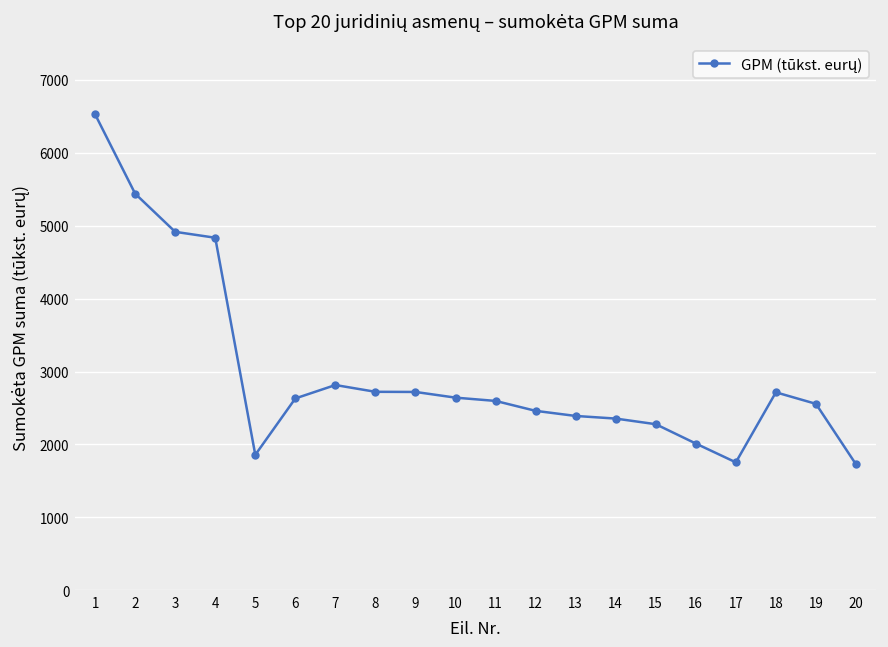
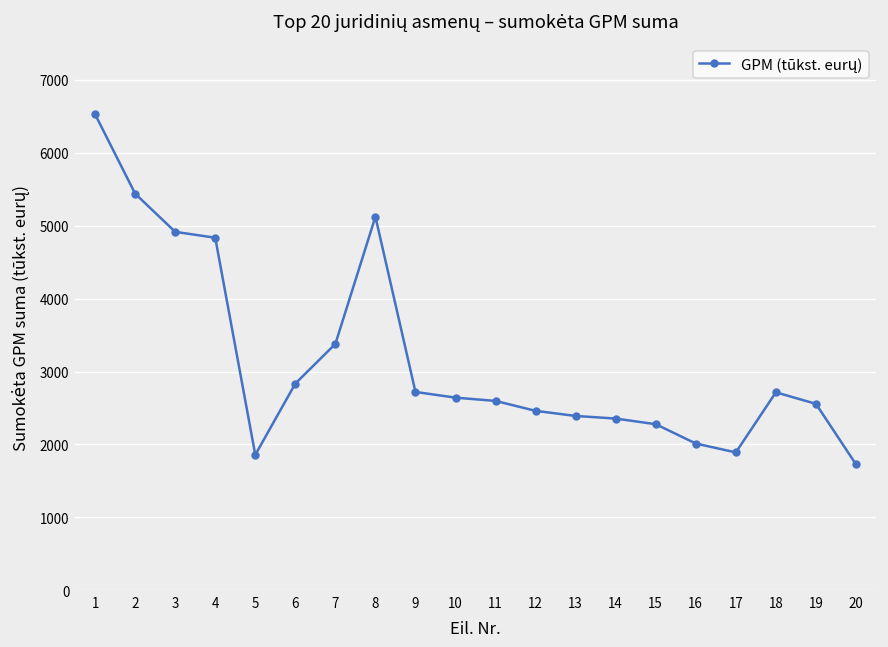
  {
    "1": 6500,
    "2": 5400,
    "3": 4900,
    "4": 4800,
    "5": 1900,
-   "6": 2600,
-   "7": 2800,
-   "8": 2700,
+   "6": 2800,
+   "7": 3400,
+   "8": 5100,
    "9": 2700,
    "10": 2600,
    "11": 2600,
    "12": 2500,
    "13": 2400,
    "14": 2400,
    "15": 2300,
    "16": 2000,
-   "17": 1800,
+   "17": 1900,
    "18": 2700,
    "19": 2600,
    "20": 1700
  }
